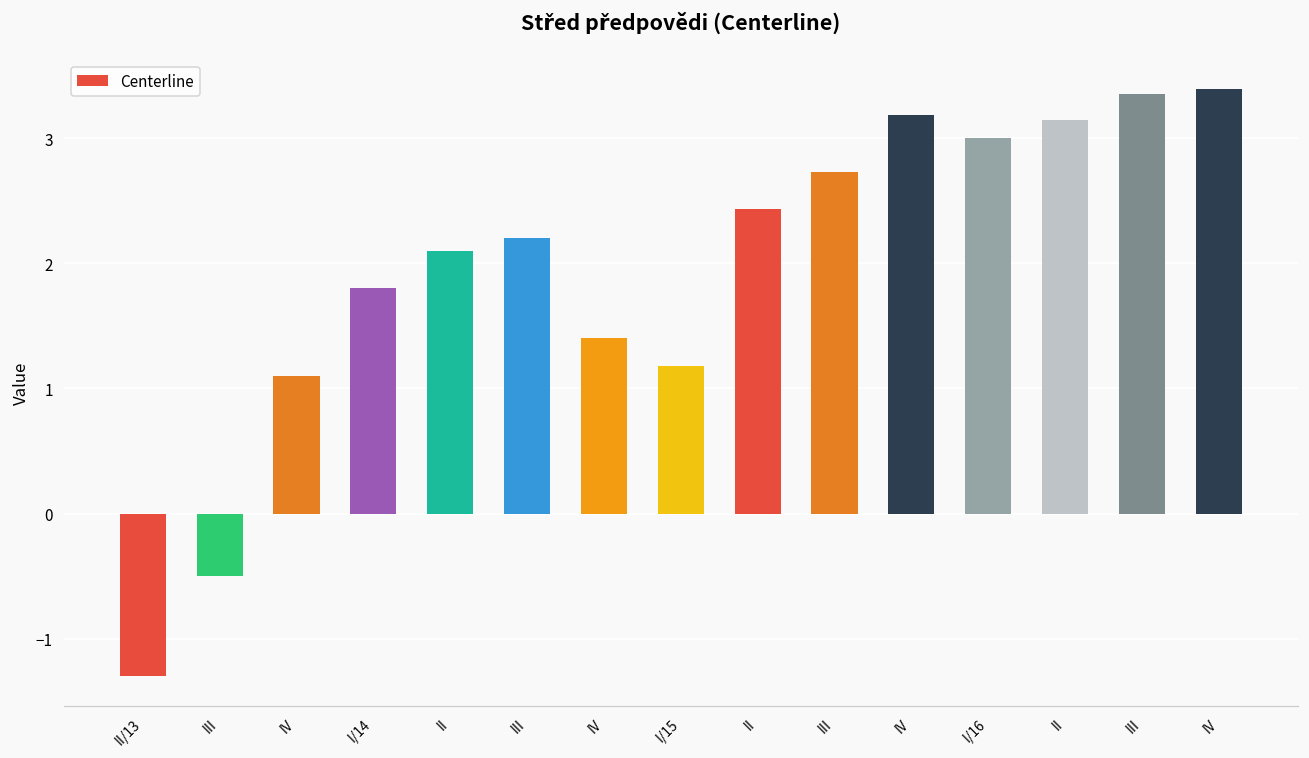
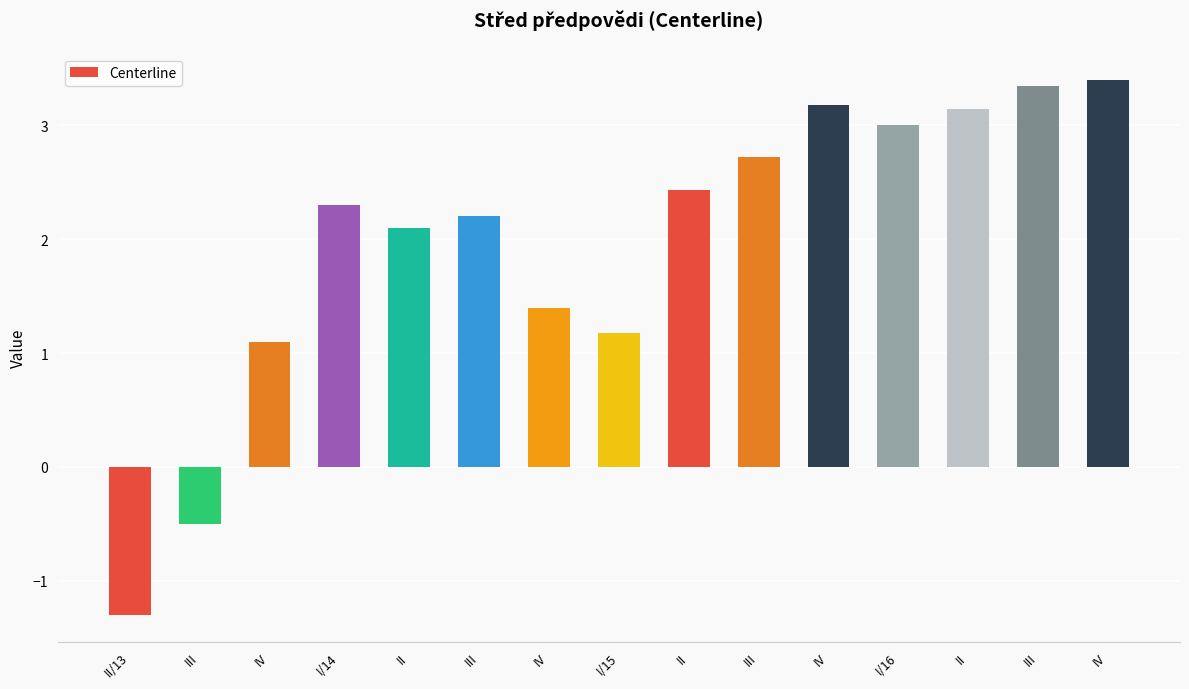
  {
    "II/13": -1.3,
-   "I/14": 1.8,
+   "I/14": 2.3,
    "I/15": 1.2,
    "I/16": 3.0
  }
